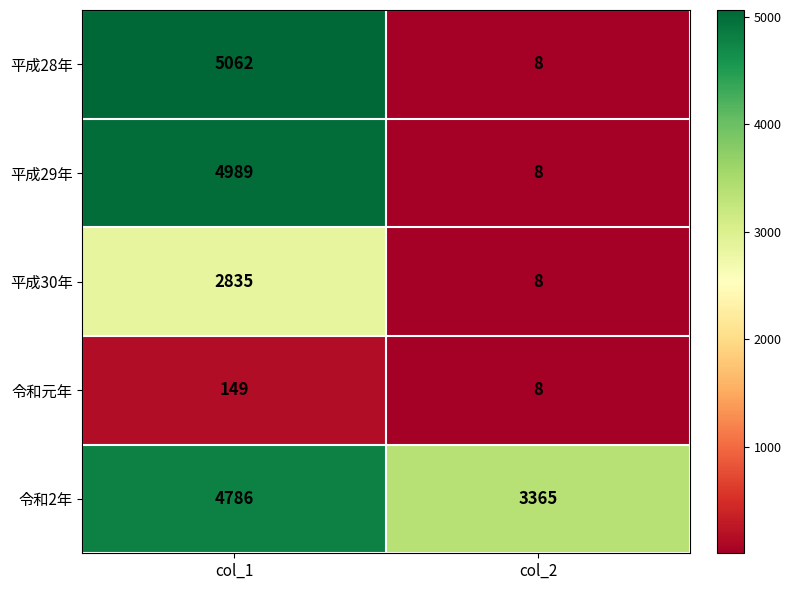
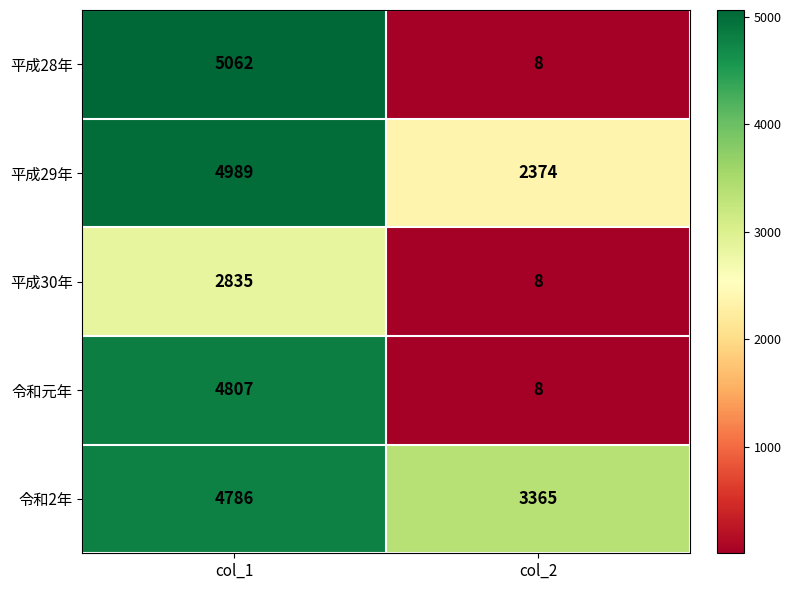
  {
    "平成28年": {
      "col_1": 5062,
      "col_2": 8
    },
    "平成29年": {
      "col_1": 4989,
-     "col_2": 8
+     "col_2": 2374
    },
    "平成30年": {
      "col_1": 2835,
      "col_2": 8
    },
    "令和元年": {
-     "col_1": 149,
+     "col_1": 4807,
      "col_2": 8
    },
    "令和2年": {
      "col_1": 4786,
      "col_2": 3365
    }
  }
